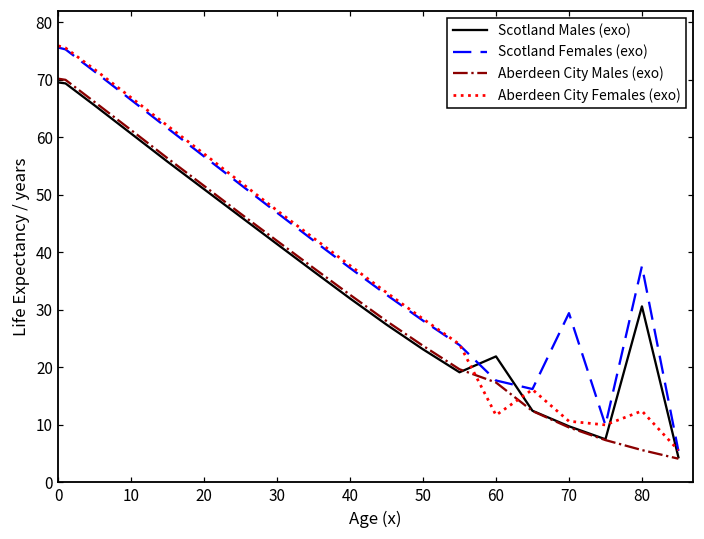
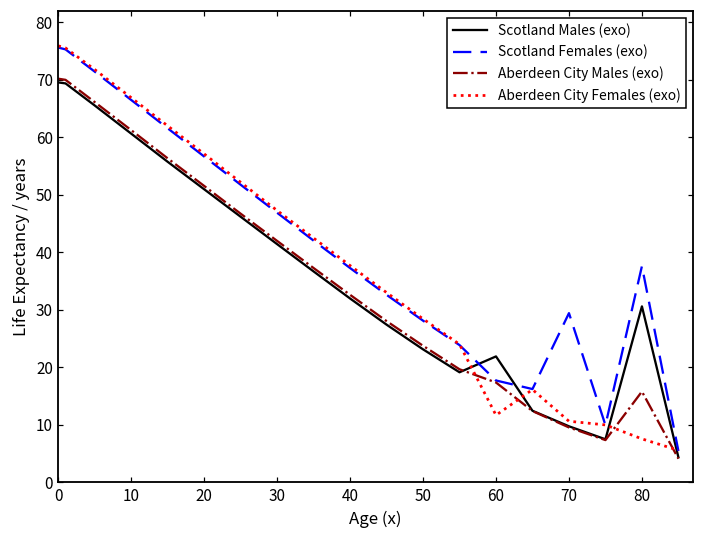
  {
    "Scotland Males (exo)": {
      "0": 70,
      "10": 61,
      "20": 51,
      "30": 41,
      "40": 32,
      "50": 23,
      "60": 22,
      "80": 31
    },
    "Scotland Females (exo)": {
      "70": 29,
      "80": 38
    },
    "Aberdeen City Males (exo)": {
      "0": 70,
      "10": 61,
      "20": 52,
      "30": 42,
      "40": 33,
      "50": 24,
-     "80": 6
+     "80": 16
    },
    "Aberdeen City Females (exo)": {
      "60": 12,
      "70": 11,
-     "80": 12
+     "80": 8
    }
  }
